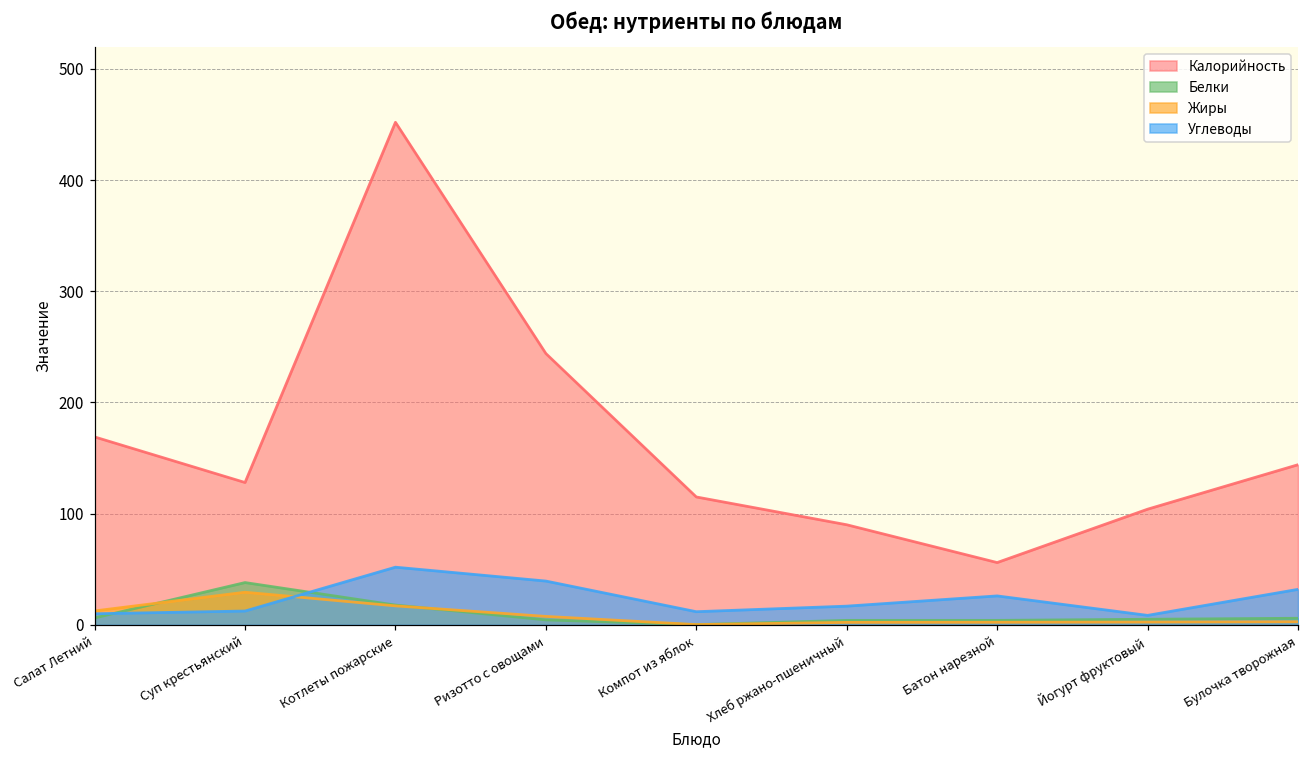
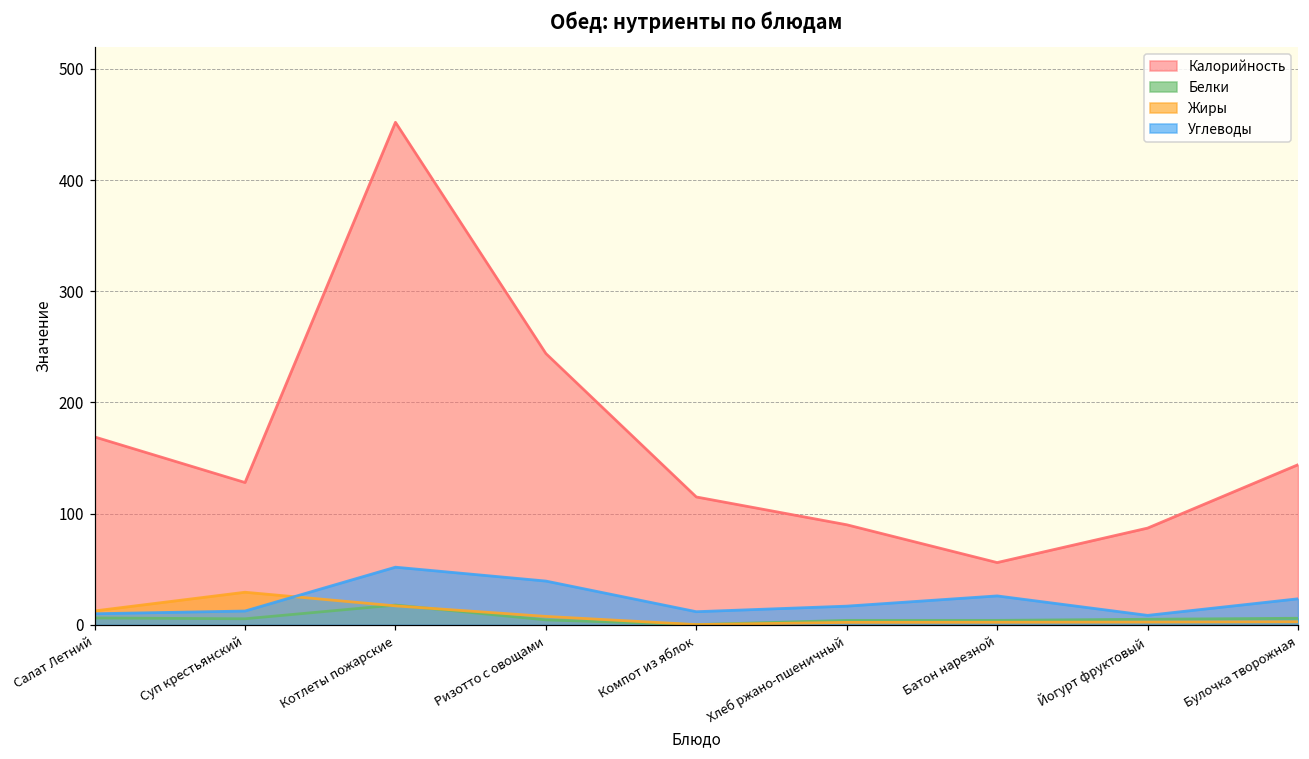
  {
    "Калорийность": {
      "Салат Летний": 169,
      "Суп крестьянский": 128,
      "Котлеты пожарские": 452,
      "Ризотто с овощами": 244,
      "Компот из яблок": 115,
      "Хлеб ржано-пшеничный": 90,
      "Батон нарезной": 56,
-     "Йогурт фруктовый": 104,
+     "Йогурт фруктовый": 87,
      "Булочка творожная": 144
    },
    "Белки": {
      "Салат Летний": 6,
-     "Суп крестьянский": 38,
+     "Суп крестьянский": 5,
      "Ризотто с овощами": 4,
      "Булочка творожная": 6
    },
    "Жиры": {
      "Салат Летний": 13,
      "Суп крестьянский": 29,
      "Ризотто с овощами": 8,
      "Булочка творожная": 3
    },
    "Углеводы": {
      "Салат Летний": 10,
      "Суп крестьянский": 12,
      "Котлеты пожарские": 52,
      "Ризотто с овощами": 39,
      "Компот из яблок": 12,
      "Хлеб ржано-пшеничный": 17,
      "Батон нарезной": 26,
      "Йогурт фруктовый": 9,
-     "Булочка творожная": 32
+     "Булочка творожная": 23
    }
  }
